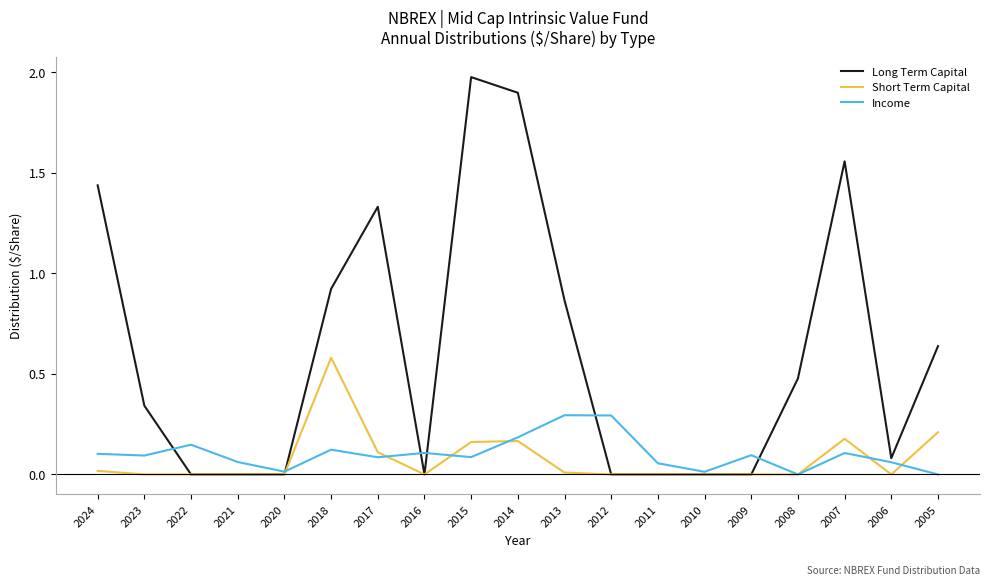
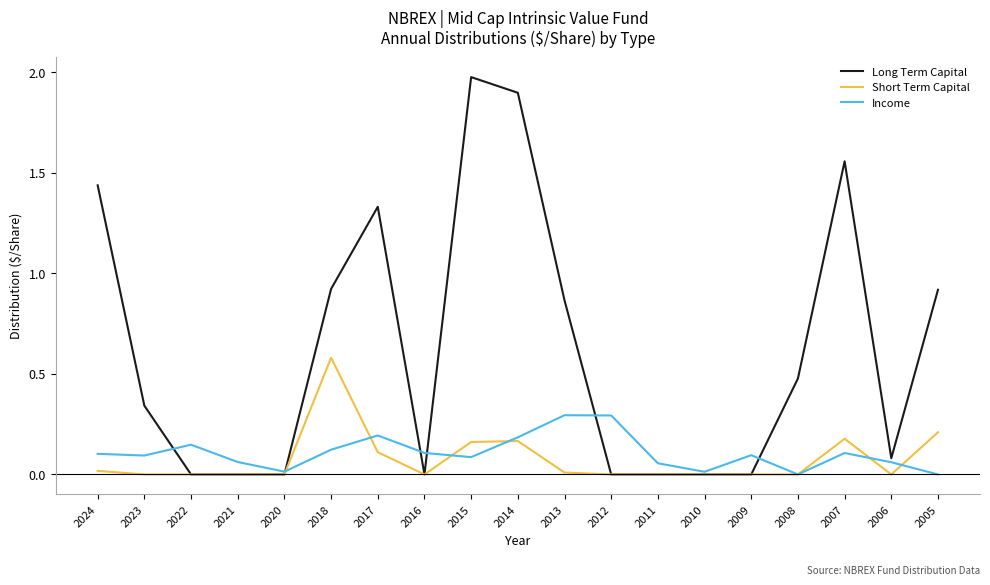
  {
    "Long Term Capital": {
      "2024": 1.44,
      "2023": 0.34,
      "2018": 0.92,
      "2017": 1.33,
      "2015": 1.98,
      "2014": 1.90,
      "2013": 0.87,
      "2008": 0.48,
      "2007": 1.56,
      "2006": 0.08,
-     "2005": 0.64
+     "2005": 0.92
    },
    "Short Term Capital": {
      "2024": 0.02,
      "2023": 0.00,
      "2018": 0.58,
      "2017": 0.11,
      "2015": 0.16,
      "2014": 0.17,
      "2013": 0.01,
      "2007": 0.18,
      "2006": 0.00,
      "2005": 0.21
    },
    "Income": {
      "2024": 0.10,
      "2023": 0.09,
      "2022": 0.15,
      "2021": 0.06,
      "2020": 0.01,
      "2018": 0.12,
-     "2017": 0.09,
+     "2017": 0.19,
      "2016": 0.11,
      "2015": 0.09,
      "2014": 0.18,
      "2013": 0.29,
      "2012": 0.29,
      "2011": 0.06,
      "2010": 0.01,
      "2009": 0.10,
      "2007": 0.11,
      "2006": 0.06,
      "2005": 0.00
    }
  }
